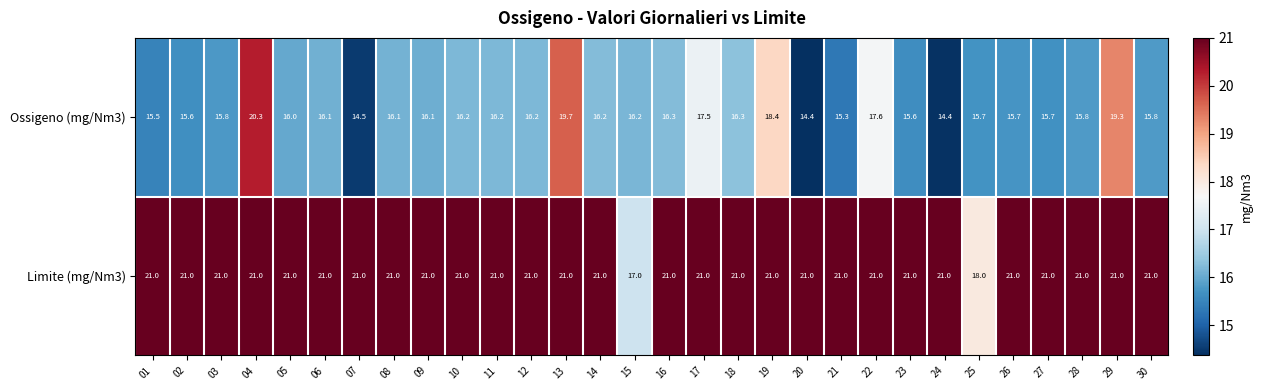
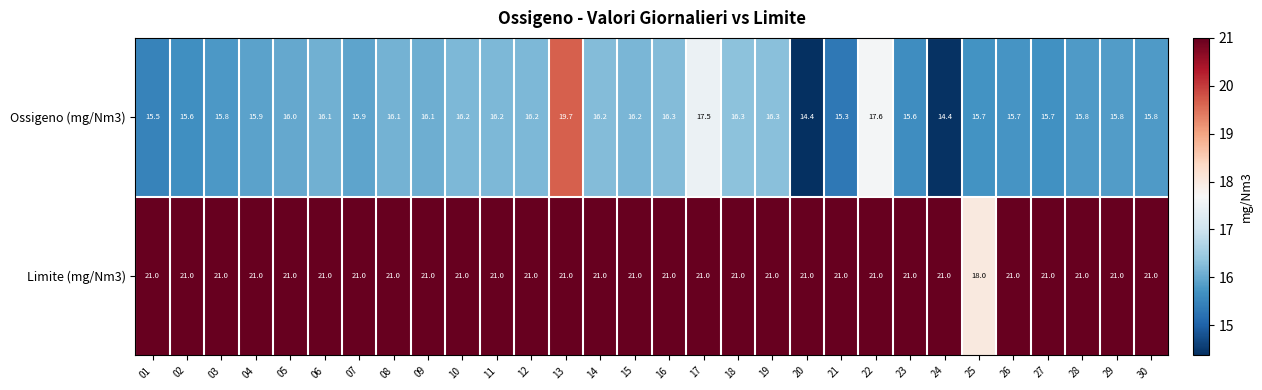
  {
    "Ossigeno (mg/Nm3)": {
      "01": 15.5,
      "02": 15.6,
      "03": 15.8,
-     "04": 20.3,
+     "04": 15.9,
      "05": 16.0,
      "06": 16.1,
-     "07": 14.5,
+     "07": 15.9,
      "08": 16.1,
      "09": 16.1,
      "10": 16.2,
      "11": 16.2,
      "12": 16.2,
      "13": 19.7,
      "14": 16.2,
      "15": 16.2,
      "16": 16.3,
      "17": 17.5,
      "18": 16.3,
-     "19": 18.4,
+     "19": 16.3,
      "20": 14.4,
      "21": 15.3,
      "22": 17.6,
      "23": 15.6,
      "24": 14.4,
      "25": 15.7,
      "26": 15.7,
      "27": 15.7,
      "28": 15.8,
-     "29": 19.3,
+     "29": 15.8,
      "30": 15.8
    },
    "Limite (mg/Nm3)": {
      "01": 21.0,
      "02": 21.0,
      "03": 21.0,
      "04": 21.0,
      "05": 21.0,
      "06": 21.0,
      "07": 21.0,
      "08": 21.0,
      "09": 21.0,
      "10": 21.0,
      "11": 21.0,
      "12": 21.0,
      "13": 21.0,
      "14": 21.0,
-     "15": 17.0,
+     "15": 21.0,
      "16": 21.0,
      "17": 21.0,
      "18": 21.0,
      "19": 21.0,
      "20": 21.0,
      "21": 21.0,
      "22": 21.0,
      "23": 21.0,
      "24": 21.0,
      "25": 18.0,
      "26": 21.0,
      "27": 21.0,
      "28": 21.0,
      "29": 21.0,
      "30": 21.0
    }
  }
